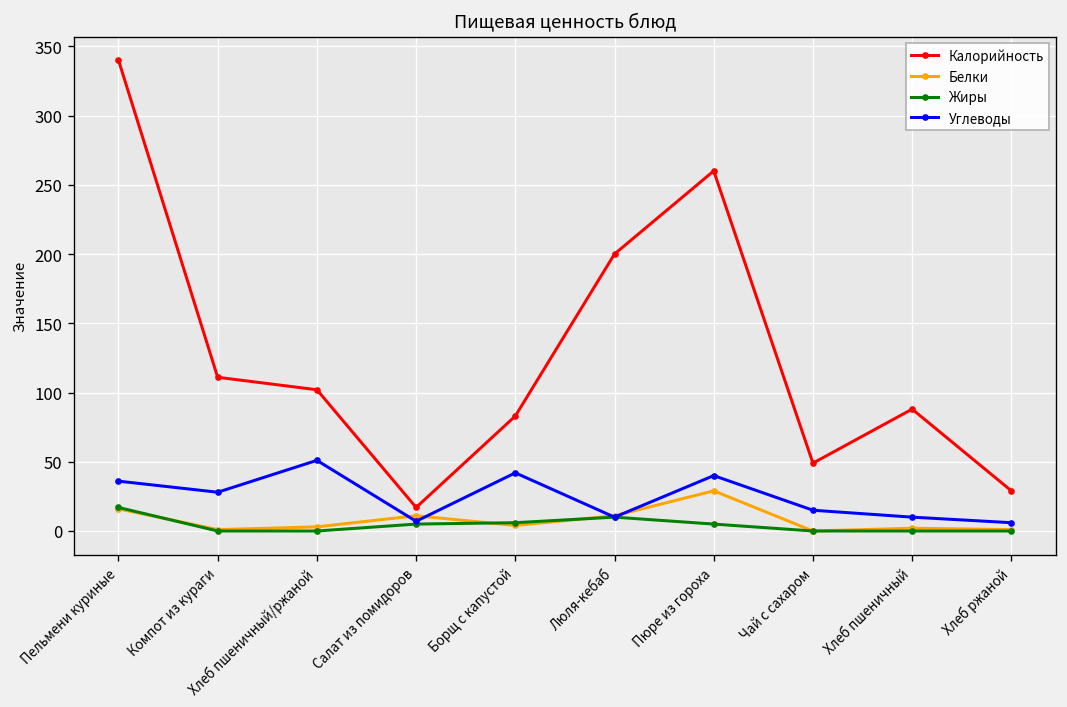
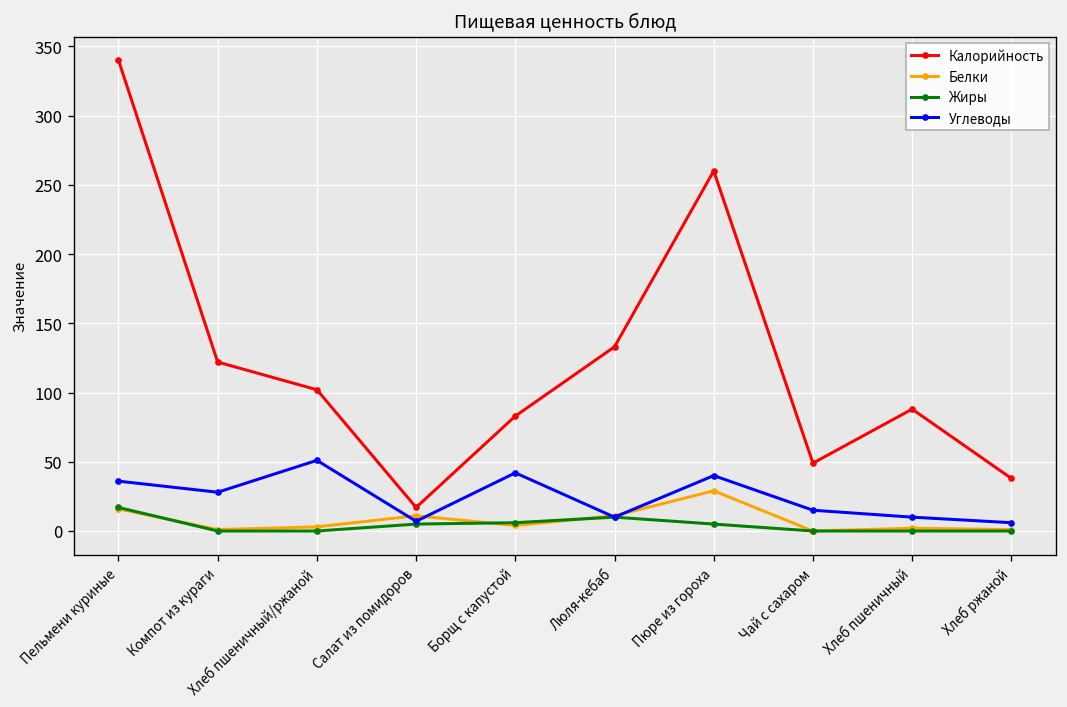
  {
    "Калорийность": {
      "Пельмени куриные": 340,
-     "Компот из кураги": 111,
+     "Компот из кураги": 122,
      "Хлеб пшеничный/ржаной": 102,
      "Салат из помидоров": 17,
      "Борщ с капустой": 83,
-     "Люля-кебаб": 200,
+     "Люля-кебаб": 133,
      "Пюре из гороха": 260,
      "Чай с сахаром": 49,
      "Хлеб пшеничный": 88,
-     "Хлеб ржаной": 29
+     "Хлеб ржаной": 38
    },
    "Белки": {
      "Хлеб пшеничный/ржаной": 3,
      "Салат из помидоров": 11,
      "Пюре из гороха": 29
    },
    "Жиры": {
      "Хлеб пшеничный/ржаной": 0,
      "Пюре из гороха": 5
    },
    "Углеводы": {
      "Пельмени куриные": 36,
      "Компот из кураги": 28,
      "Хлеб пшеничный/ржаной": 51,
      "Борщ с капустой": 42,
      "Пюре из гороха": 40,
      "Чай с сахаром": 15,
      "Хлеб пшеничный": 10,
      "Хлеб ржаной": 6
    }
  }
